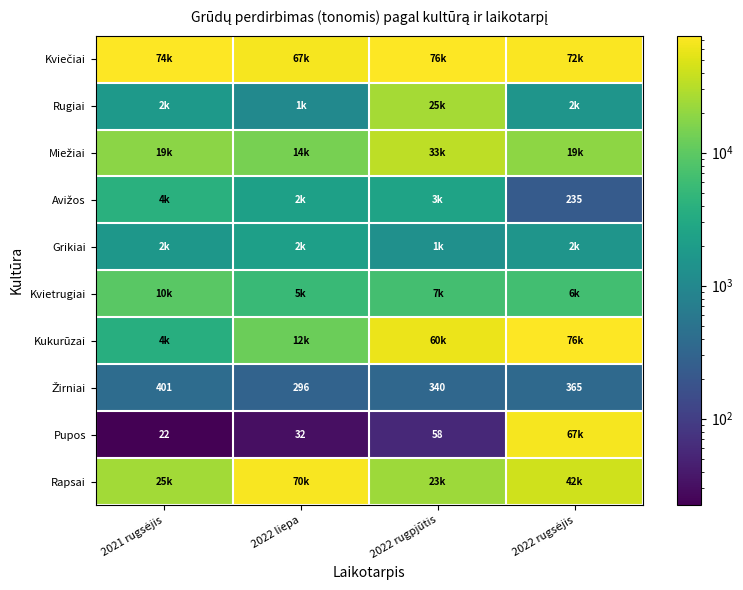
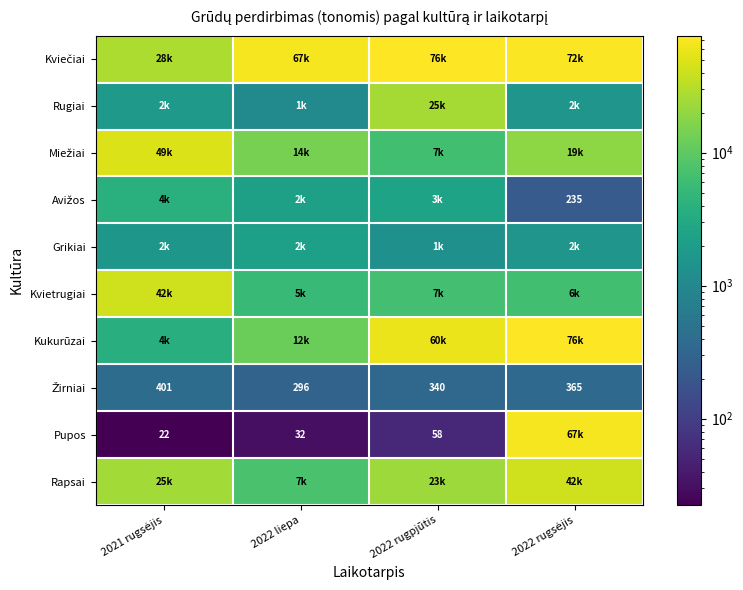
  {
    "Kviečiai": {
-     "2021 rugsėjis": "74k",
+     "2021 rugsėjis": "28k",
      "2022 liepa": "67k",
      "2022 rugpjūtis": "76k",
      "2022 rugsėjis": "72k"
    },
    "Rugiai": {
      "2021 rugsėjis": "2k",
      "2022 liepa": "1k",
      "2022 rugpjūtis": "25k",
      "2022 rugsėjis": "2k"
    },
    "Miežiai": {
-     "2021 rugsėjis": "19k",
+     "2021 rugsėjis": "49k",
      "2022 liepa": "14k",
-     "2022 rugpjūtis": "33k",
+     "2022 rugpjūtis": "7k",
      "2022 rugsėjis": "19k"
    },
    "Avižos": {
      "2021 rugsėjis": "4k",
      "2022 liepa": "2k",
      "2022 rugpjūtis": "3k",
      "2022 rugsėjis": "235"
    },
    "Grikiai": {
      "2021 rugsėjis": "2k",
      "2022 liepa": "2k",
      "2022 rugpjūtis": "1k",
      "2022 rugsėjis": "2k"
    },
    "Kvietrugiai": {
-     "2021 rugsėjis": "10k",
+     "2021 rugsėjis": "42k",
      "2022 liepa": "5k",
      "2022 rugpjūtis": "7k",
      "2022 rugsėjis": "6k"
    },
    "Kukurūzai": {
      "2021 rugsėjis": "4k",
      "2022 liepa": "12k",
      "2022 rugpjūtis": "60k",
      "2022 rugsėjis": "76k"
    },
    "Žirniai": {
      "2021 rugsėjis": "401",
      "2022 liepa": "296",
      "2022 rugpjūtis": "340",
      "2022 rugsėjis": "365"
    },
    "Pupos": {
      "2021 rugsėjis": "22",
      "2022 liepa": "32",
      "2022 rugpjūtis": "58",
      "2022 rugsėjis": "67k"
    },
    "Rapsai": {
      "2021 rugsėjis": "25k",
-     "2022 liepa": "70k",
+     "2022 liepa": "7k",
      "2022 rugpjūtis": "23k",
      "2022 rugsėjis": "42k"
    }
  }
